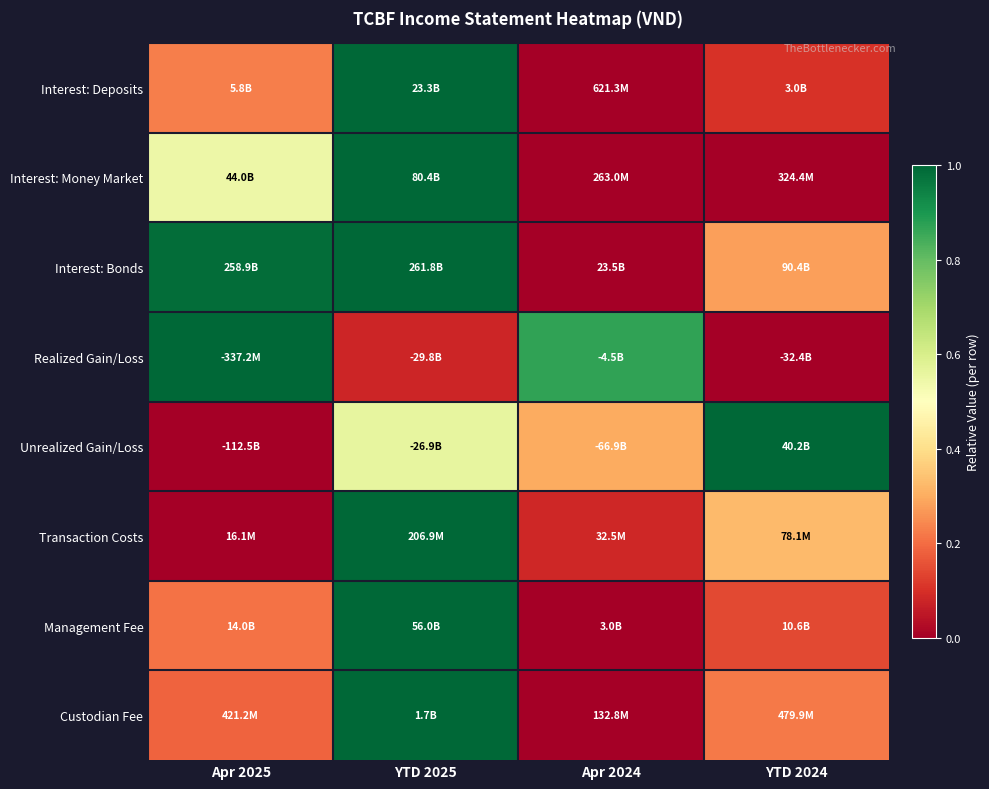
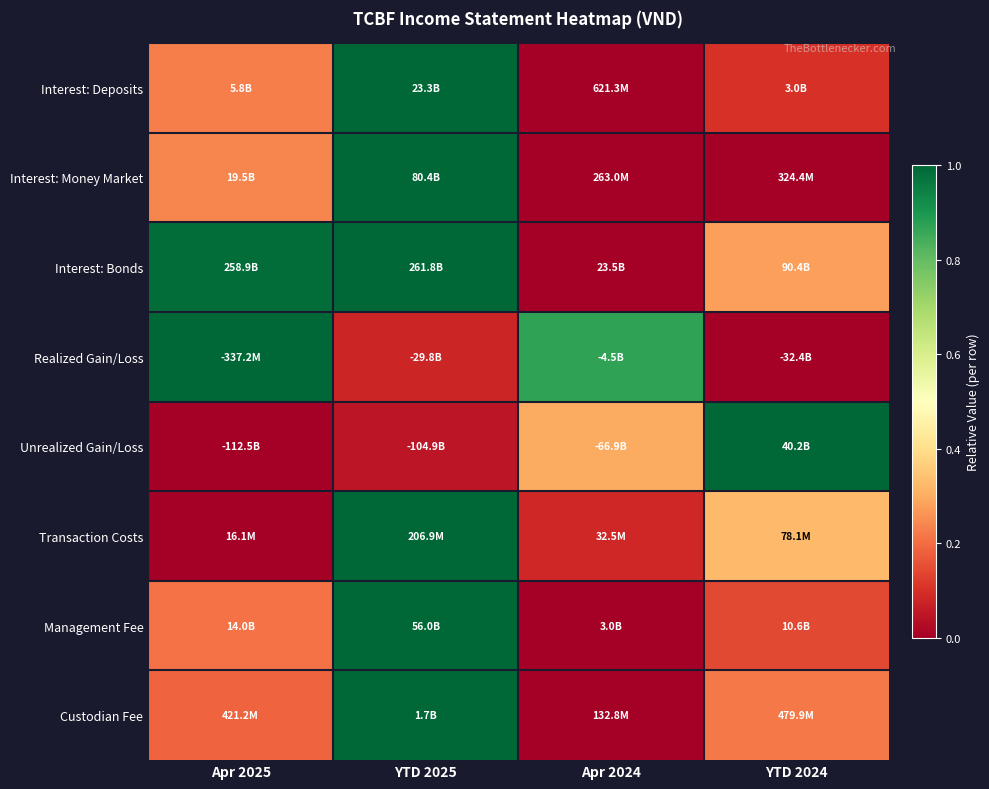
  {
    "Interest: Deposits": {
      "Apr 2025": "5.8B",
      "YTD 2025": "23.3B",
      "Apr 2024": "621.3M"
    },
    "Interest: Money Market": {
-     "Apr 2025": "44.0B",
+     "Apr 2025": "19.5B",
      "YTD 2025": "80.4B",
      "Apr 2024": "263.0M",
      "YTD 2024": "324.4M"
    },
    "Interest: Bonds": {
      "Apr 2025": "258.9B",
      "YTD 2025": "261.8B",
      "Apr 2024": "23.5B",
      "YTD 2024": "90.4B"
    },
    "Realized Gain/Loss": {
      "Apr 2025": "-337.2M",
      "YTD 2025": "-29.8B",
      "Apr 2024": "-4.5B",
      "YTD 2024": "-32.4B"
    },
    "Unrealized Gain/Loss": {
      "Apr 2025": "-112.5B",
-     "YTD 2025": "-26.9B",
+     "YTD 2025": "-104.9B",
      "Apr 2024": "-66.9B",
      "YTD 2024": "40.2B"
    },
    "Transaction Costs": {
      "Apr 2025": "16.1M",
      "YTD 2025": "206.9M",
      "Apr 2024": "32.5M",
      "YTD 2024": "78.1M"
    },
    "Management Fee": {
      "Apr 2025": "14.0B",
      "YTD 2025": "56.0B",
      "Apr 2024": "3.0B",
      "YTD 2024": "10.6B"
    },
    "Custodian Fee": {
      "Apr 2025": "421.2M",
      "YTD 2025": "1.7B",
      "Apr 2024": "132.8M",
      "YTD 2024": "479.9M"
    }
  }
